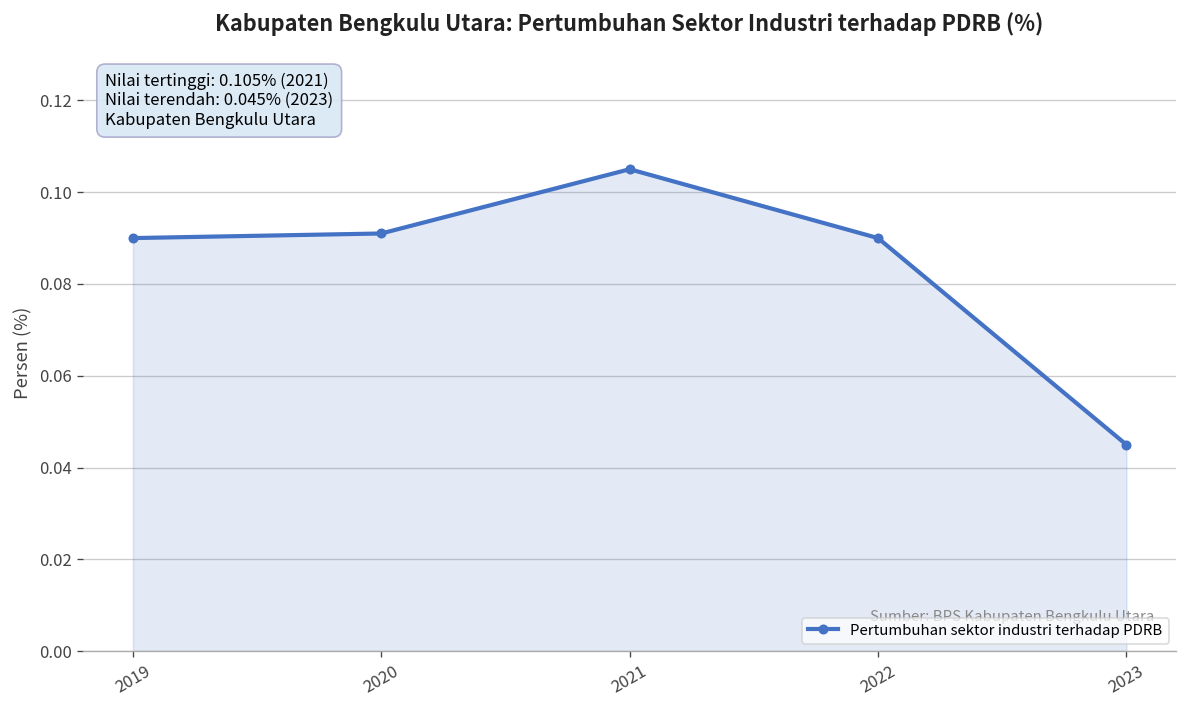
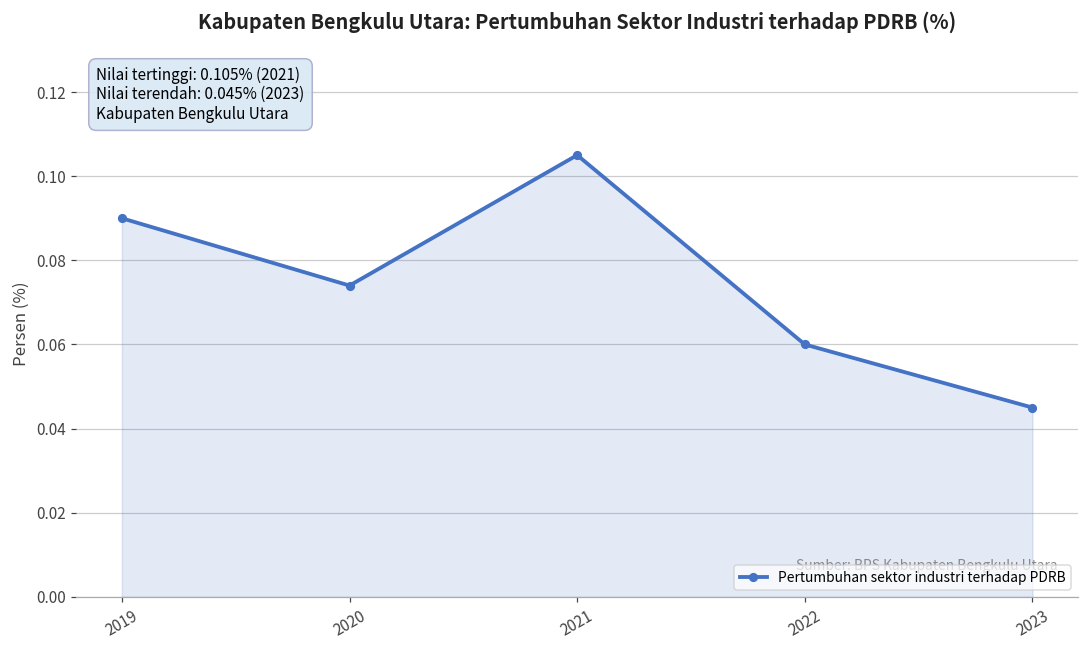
  {
    "2019": 0.090,
-   "2020": 0.091,
+   "2020": 0.074,
    "2021": 0.105,
-   "2022": 0.09,
+   "2022": 0.06,
    "2023": 0.045
  }
